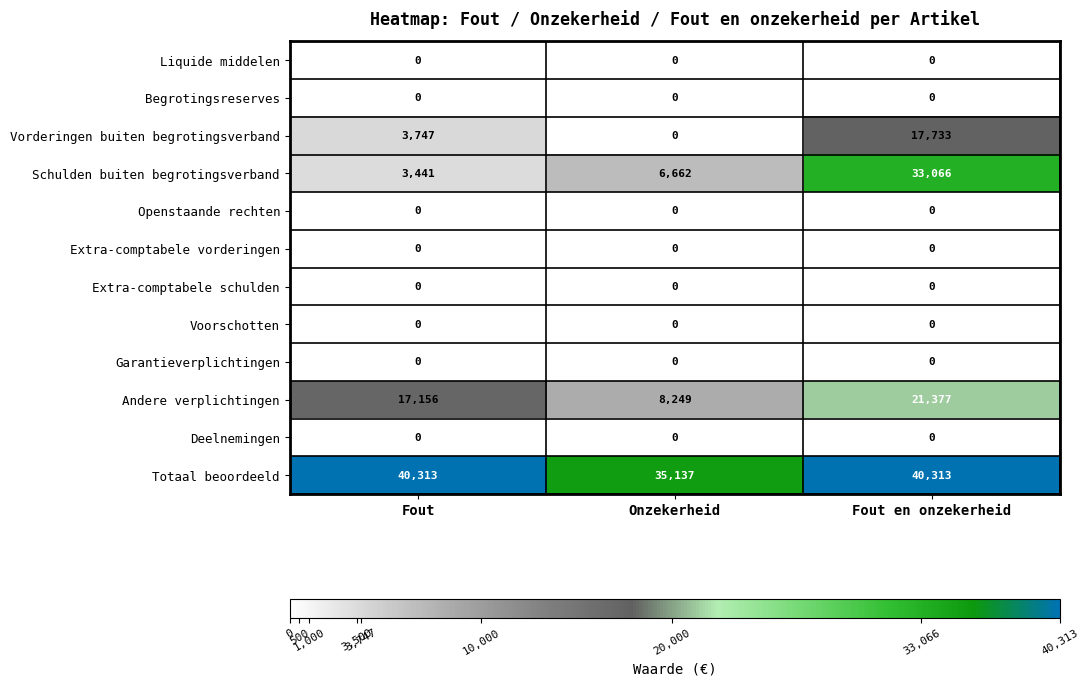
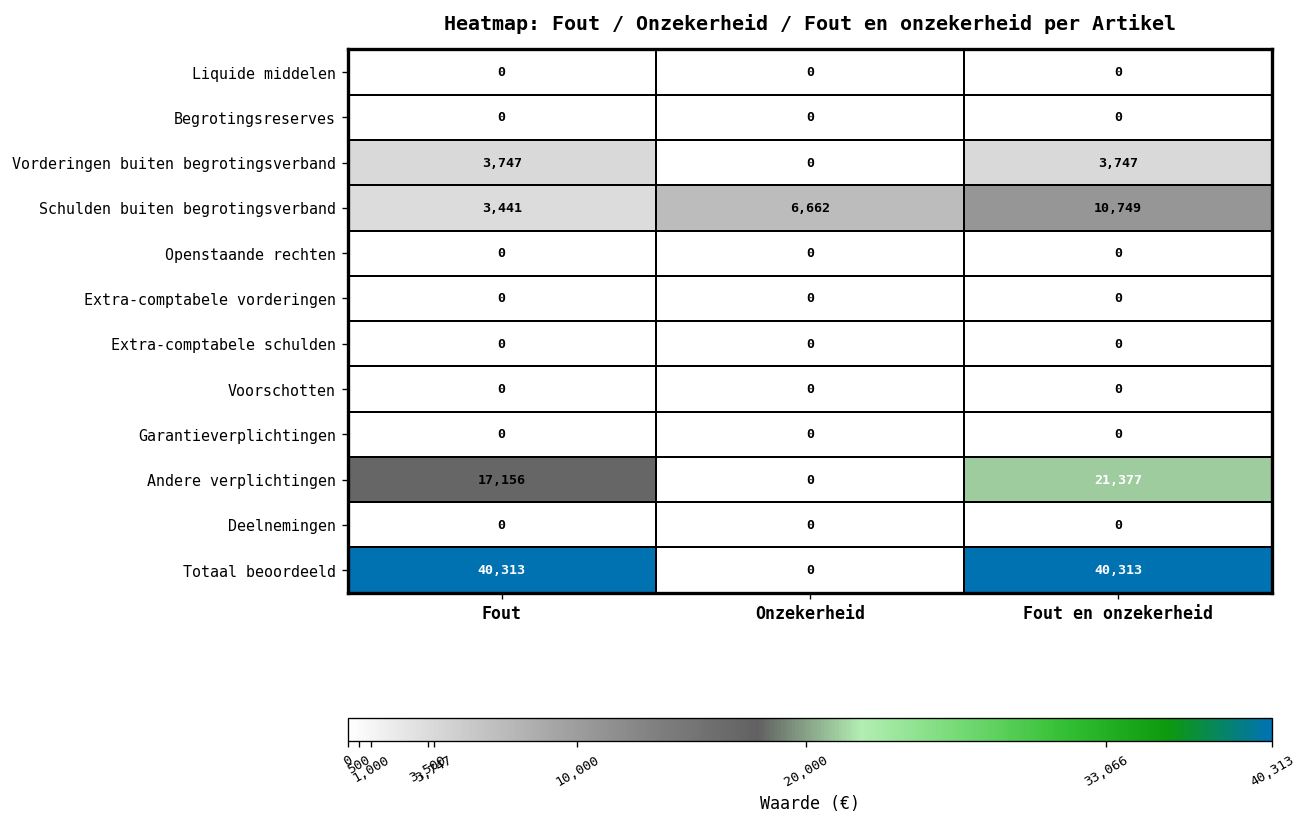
  {
    "Liquide middelen": {
      "Fout": "0",
      "Onzekerheid": "0",
      "Fout en onzekerheid": "0"
    },
    "Begrotingsreserves": {
      "Fout": "0",
      "Onzekerheid": "0",
      "Fout en onzekerheid": "0"
    },
    "Vorderingen buiten begrotingsverband": {
      "Fout": "3,747",
      "Onzekerheid": "0",
-     "Fout en onzekerheid": "17,733"
+     "Fout en onzekerheid": "3,747"
    },
    "Schulden buiten begrotingsverband": {
      "Fout": "3,441",
      "Onzekerheid": "6,662",
-     "Fout en onzekerheid": "33,066"
+     "Fout en onzekerheid": "10,749"
    },
    "Openstaande rechten": {
      "Fout": "0",
      "Onzekerheid": "0",
      "Fout en onzekerheid": "0"
    },
    "Extra-comptabele vorderingen": {
      "Fout": "0",
      "Onzekerheid": "0",
      "Fout en onzekerheid": "0"
    },
    "Extra-comptabele schulden": {
      "Fout": "0",
      "Onzekerheid": "0",
      "Fout en onzekerheid": "0"
    },
    "Voorschotten": {
      "Fout": "0",
      "Onzekerheid": "0",
      "Fout en onzekerheid": "0"
    },
    "Garantieverplichtingen": {
      "Fout": "0",
      "Onzekerheid": "0",
      "Fout en onzekerheid": "0"
    },
    "Andere verplichtingen": {
      "Fout": "17,156",
-     "Onzekerheid": "8,249",
+     "Onzekerheid": "0",
      "Fout en onzekerheid": "21,377"
    },
    "Deelnemingen": {
      "Fout": "0",
      "Onzekerheid": "0",
      "Fout en onzekerheid": "0"
    },
    "Totaal beoordeeld": {
      "Fout": "40,313",
-     "Onzekerheid": "35,137",
+     "Onzekerheid": "0",
      "Fout en onzekerheid": "40,313"
    }
  }
